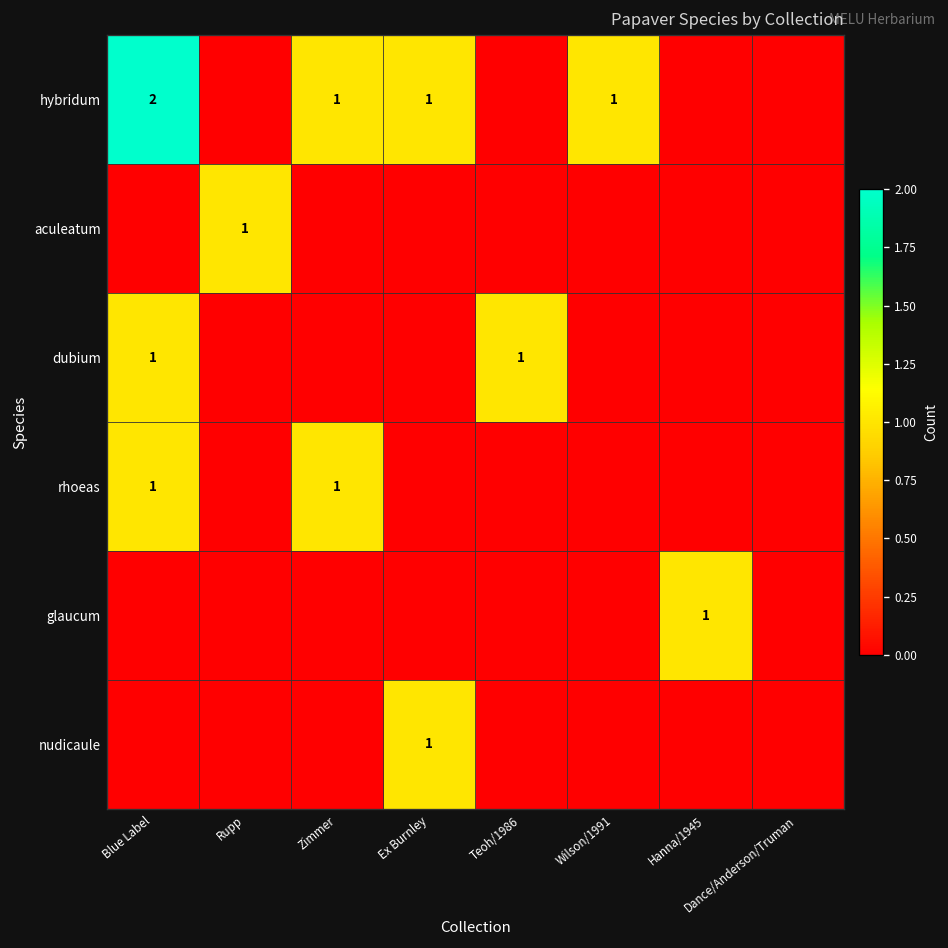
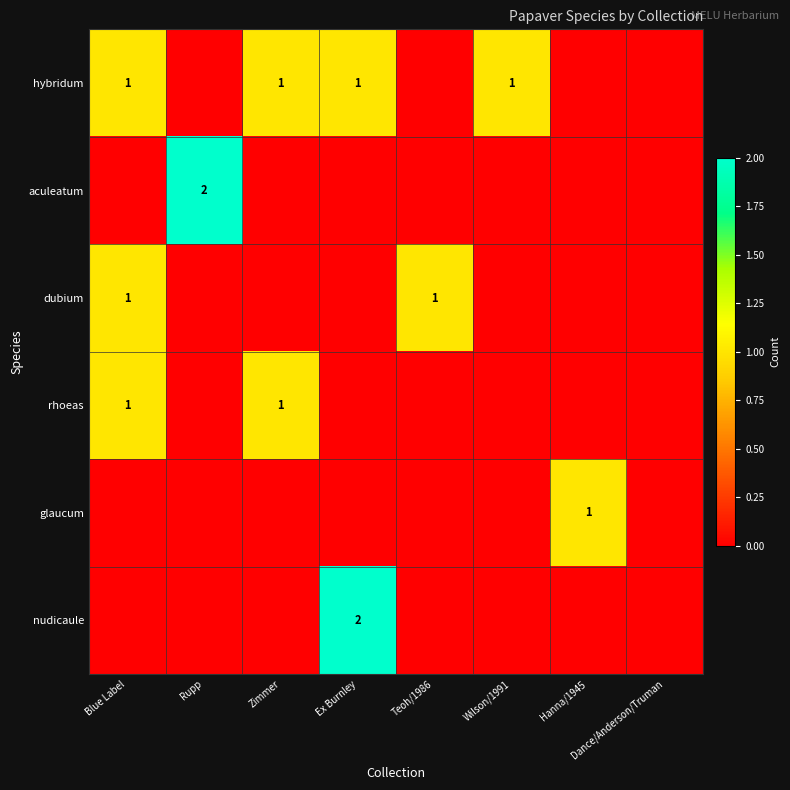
  {
    "hybridum": {
-     "Blue Label": 2,
+     "Blue Label": 1,
      "Zimmer": 1,
      "Ex Burnley": 1,
      "Wilson/1991": 1
    },
    "aculeatum": {
-     "Rupp": 1
+     "Rupp": 2
    },
    "dubium": {
      "Blue Label": 1,
      "Teoh/1986": 1
    },
    "rhoeas": {
      "Blue Label": 1,
      "Zimmer": 1
    },
    "glaucum": {
      "Hanna/1945": 1
    },
    "nudicaule": {
-     "Ex Burnley": 1
+     "Ex Burnley": 2
    }
  }
